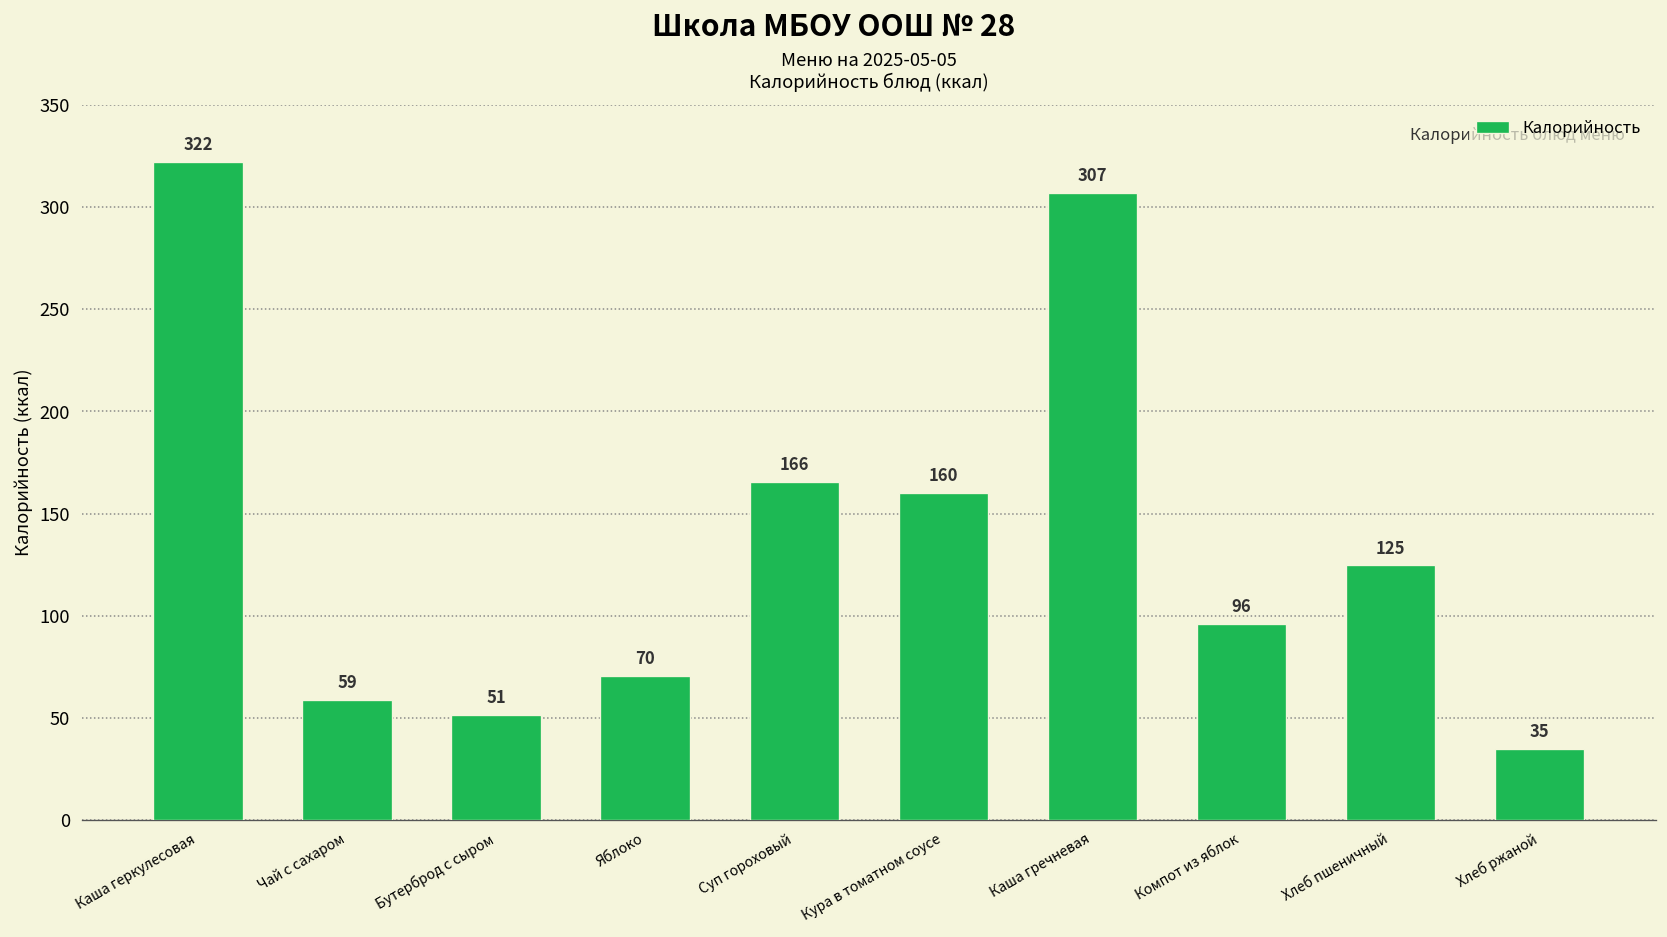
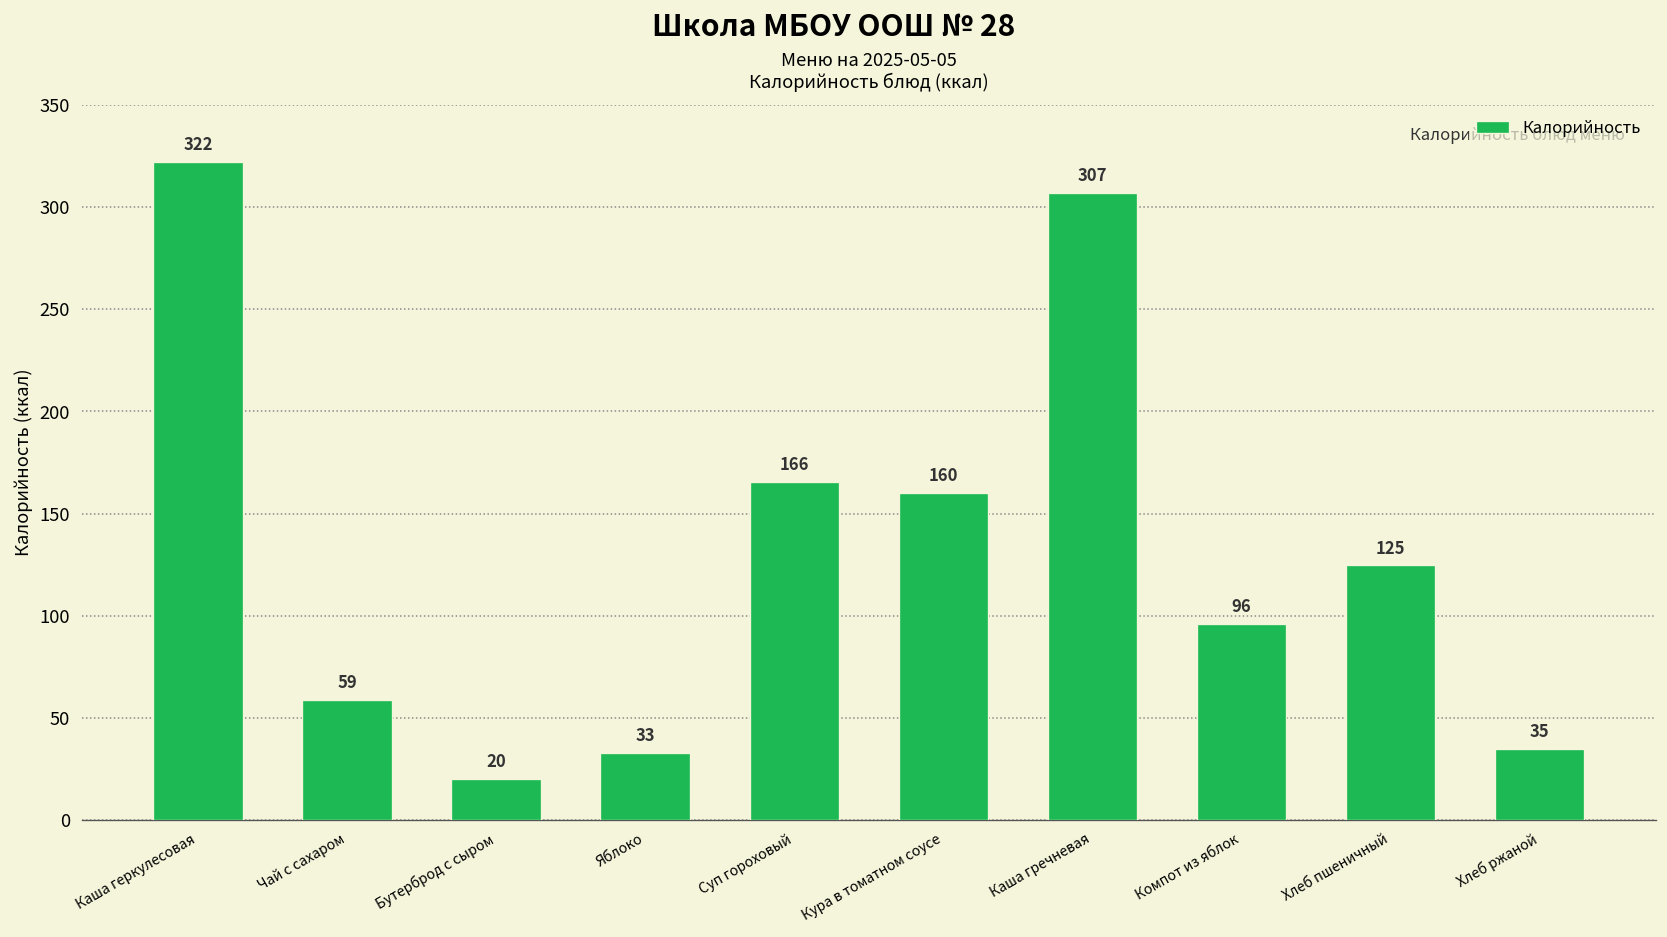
  {
    "Каша геркулесовая": 322,
    "Чай с сахаром": 59,
-   "Бутерброд с сыром": 51,
-   "Яблоко": 70,
+   "Бутерброд с сыром": 20,
+   "Яблоко": 33,
    "Суп гороховый": 166,
    "Кура в томатном соусе": 160,
    "Каша гречневая": 307,
    "Компот из яблок": 96,
    "Хлеб пшеничный": 125,
    "Хлеб ржаной": 35
  }
